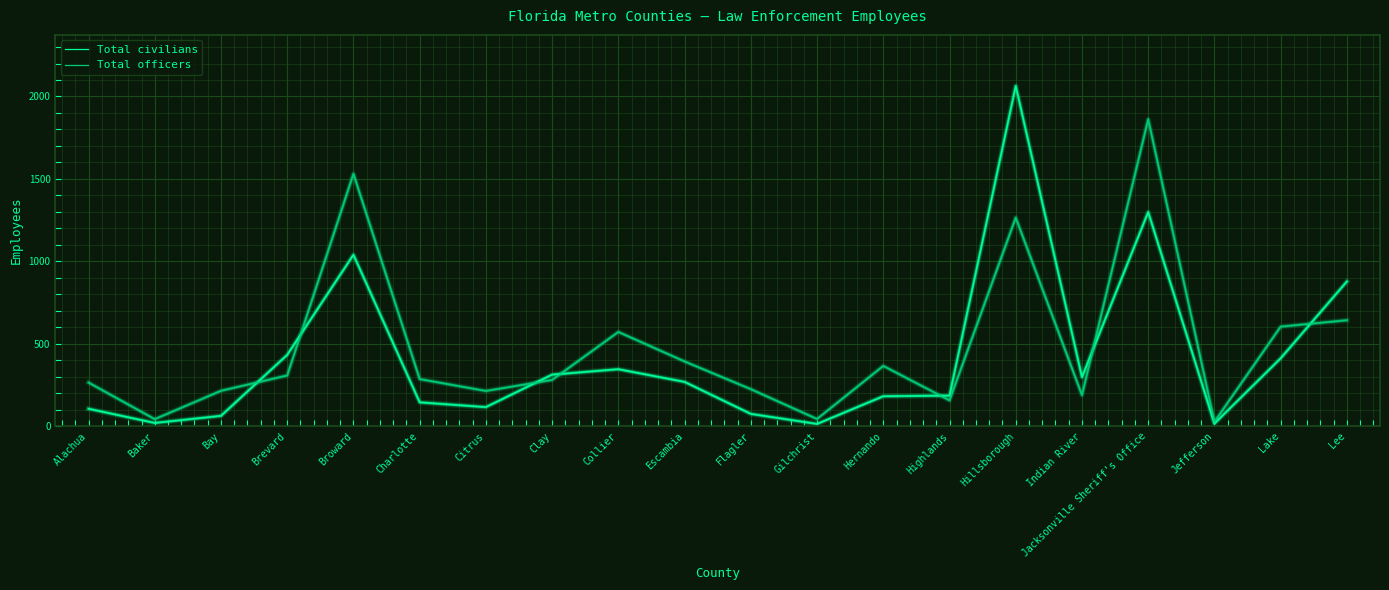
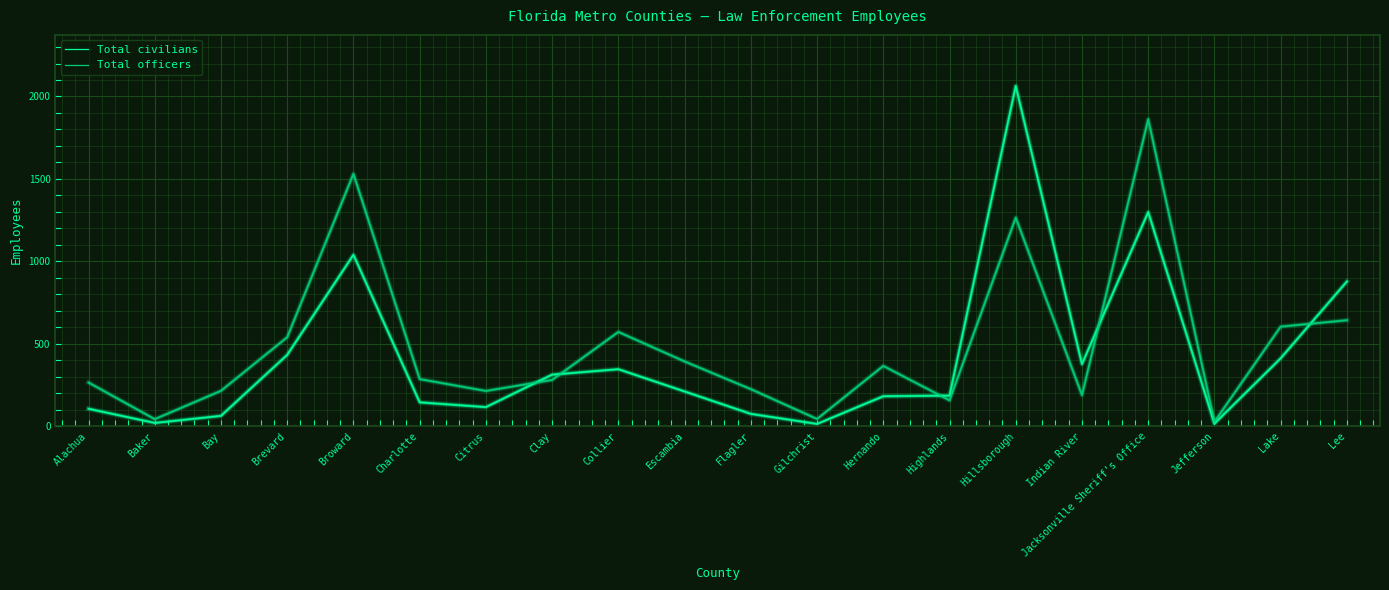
  {
    "Total civilians": {
      "Alachua": 110,
      "Baker": 20,
      "Bay": 60,
      "Brevard": 430,
      "Broward": 1040,
      "Charlotte": 150,
      "Citrus": 120,
      "Clay": 310,
      "Collier": 350,
-     "Escambia": 270,
+     "Escambia": 210,
      "Flagler": 80,
      "Gilchrist": 10,
      "Hernando": 180,
      "Highlands": 190,
      "Hillsborough": 2060,
-     "Indian River": 300,
+     "Indian River": 380,
      "Jacksonville Sheriff's Office": 1300,
      "Lake": 410,
      "Lee": 880
    },
    "Total officers": {
      "Alachua": 270,
      "Baker": 40,
      "Bay": 220,
-     "Brevard": 310,
+     "Brevard": 540,
      "Broward": 1530,
      "Charlotte": 290,
      "Citrus": 210,
      "Clay": 280,
      "Collier": 570,
      "Escambia": 390,
      "Flagler": 230,
      "Gilchrist": 40,
      "Hernando": 370,
      "Highlands": 160,
      "Hillsborough": 1270,
      "Indian River": 190,
      "Jacksonville Sheriff's Office": 1860,
      "Lake": 600,
      "Lee": 640
    }
  }
